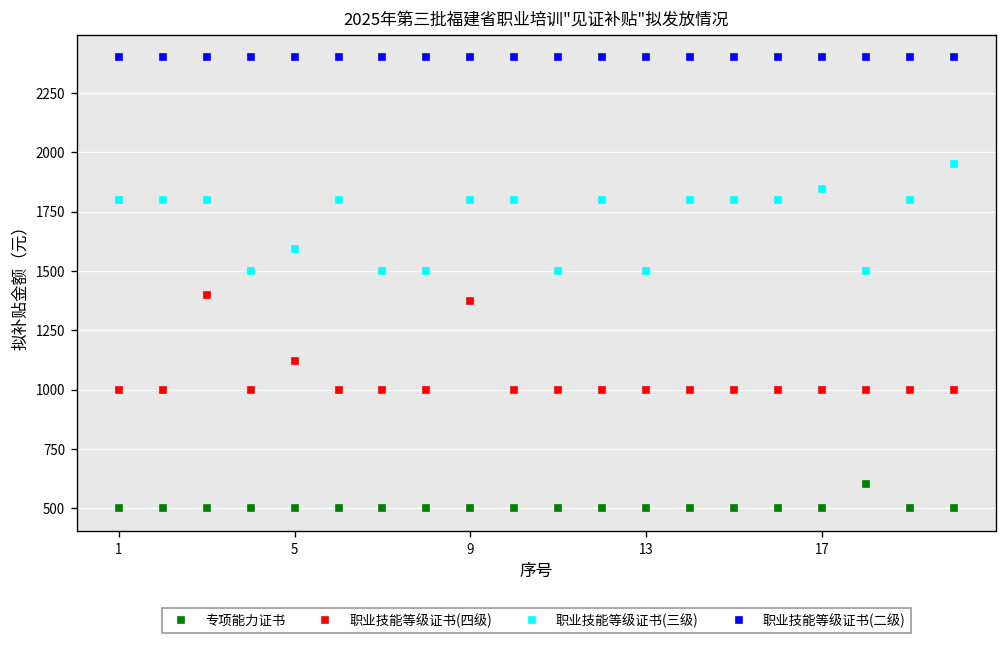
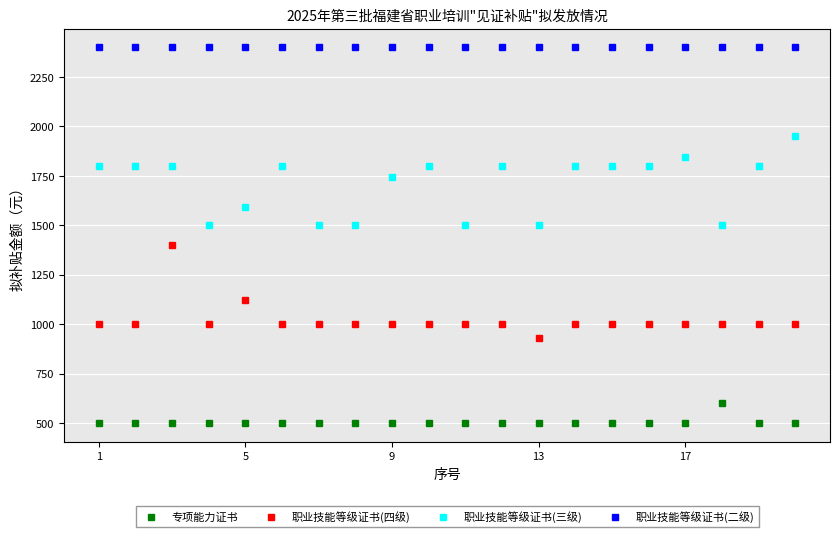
  {
    "专项能力证书": {
      "1": 500,
      "5": 500,
      "9": 500,
      "13": 500,
      "17": 500
    },
    "职业技能等级证书(四级)": {
      "1": 1000,
      "5": 1120,
-     "9": 1370,
-     "13": 1000,
+     "9": 1000,
+     "13": 930,
      "17": 1000
    },
    "职业技能等级证书(三级)": {
      "1": 1800,
      "5": 1590,
-     "9": 1800,
+     "9": 1750,
      "13": 1500,
      "17": 1850
    },
    "职业技能等级证书(二级)": {
      "1": 2400,
      "5": 2400,
      "9": 2400,
      "13": 2400,
      "17": 2400
    }
  }
